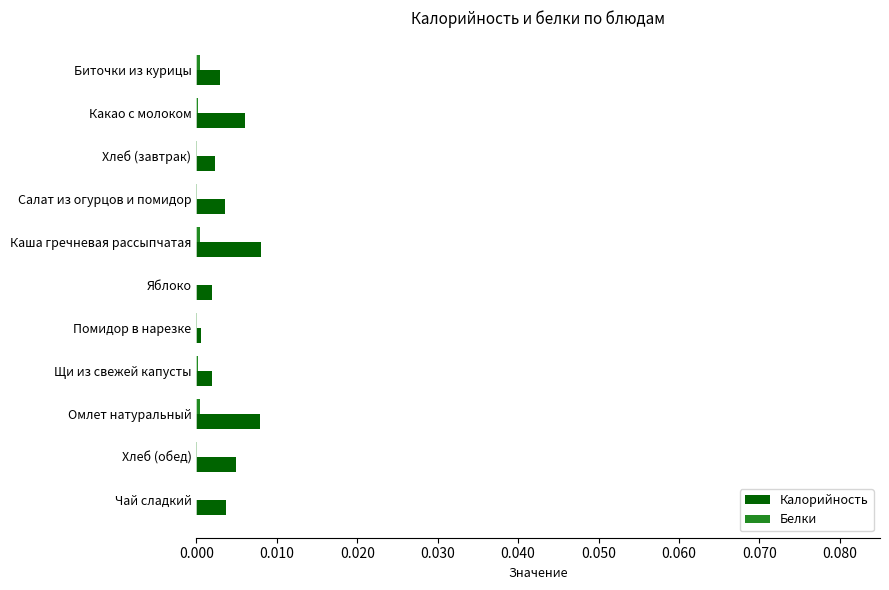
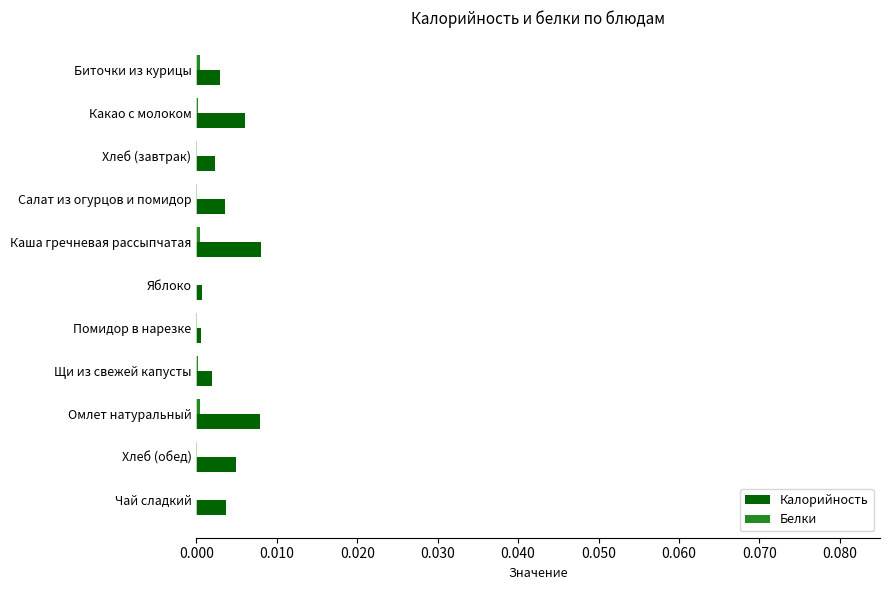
  {
    "Калорийность": {
      "Биточки из курицы": 0.003,
      "Какао с молоком": 0.006,
      "Хлеб (завтрак)": 0.002,
      "Салат из огурцов и помидор": 0.004,
      "Каша гречневая рассыпчатая": 0.008,
-     "Яблоко": 0.002,
+     "Яблоко": 0.001,
      "Помидор в нарезке": 0.001,
      "Щи из свежей капусты": 0.002,
      "Омлет натуральный": 0.008,
      "Хлеб (обед)": 0.005,
      "Чай сладкий": 0.004
    },
    "Белки": {
      "Биточки из курицы": 0.000,
      "Каша гречневая рассыпчатая": 0.000,
      "Омлет натуральный": 0.000
    }
  }
